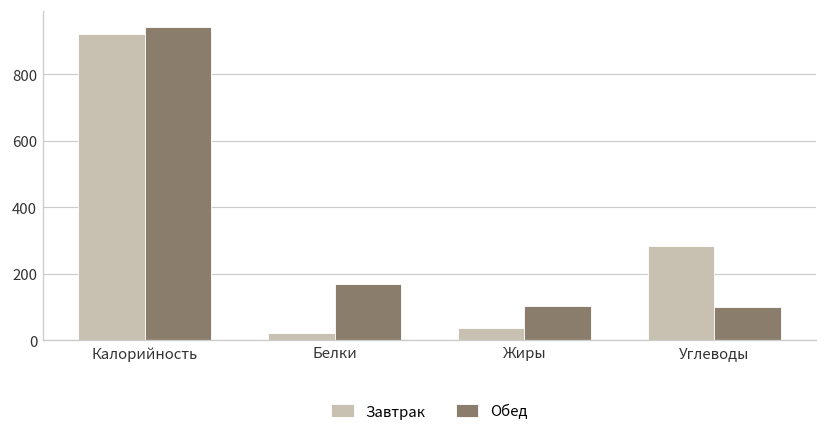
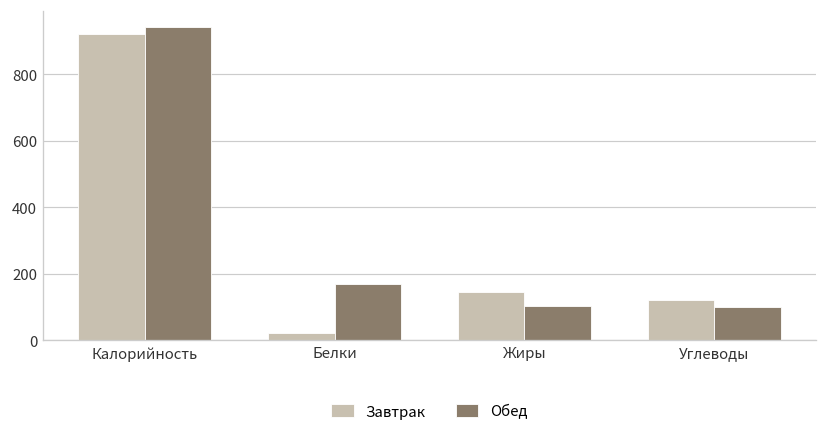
  {
    "Завтрак": {
      "Калорийность": 920,
      "Белки": 20,
-     "Жиры": 40,
-     "Углеводы": 280
+     "Жиры": 150,
+     "Углеводы": 120
    },
    "Обед": {
      "Калорийность": 940,
      "Белки": 170,
      "Жиры": 100,
      "Углеводы": 100
    }
  }
